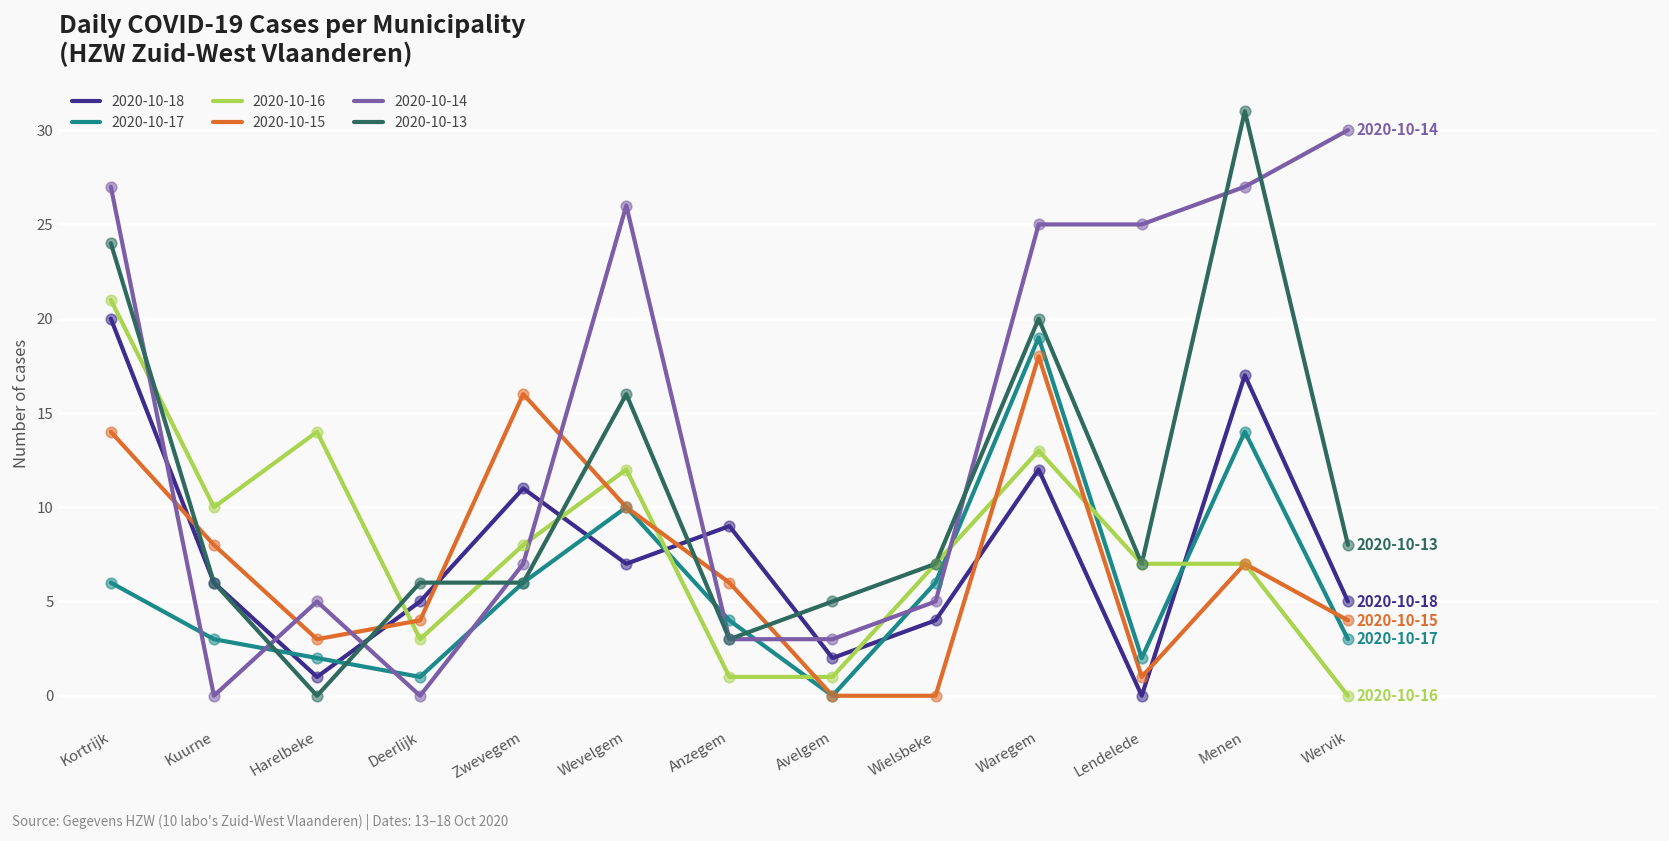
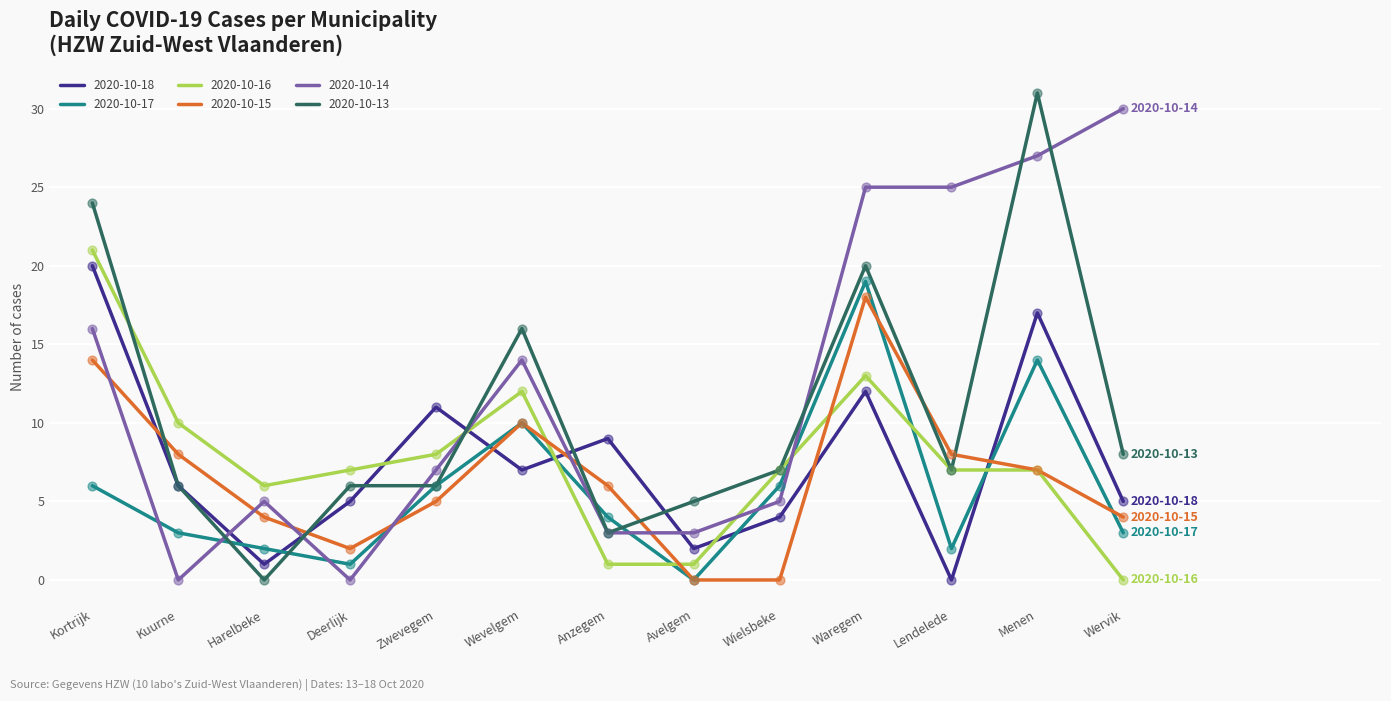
  {
    "2020-10-18": {
      "Kortrijk": 20,
      "Harelbeke": 1,
      "Deerlijk": 5,
      "Zwevegem": 11,
      "Wevelgem": 7,
      "Anzegem": 9,
      "Avelgem": 2,
      "Wielsbeke": 4,
      "Waregem": 12,
      "Lendelede": 0,
      "Menen": 17
    },
    "2020-10-16": {
      "Kortrijk": 21,
      "Kuurne": 10,
-     "Harelbeke": 14,
-     "Deerlijk": 3,
+     "Harelbeke": 6,
+     "Deerlijk": 7,
      "Zwevegem": 8,
      "Wevelgem": 12,
      "Anzegem": 1,
      "Avelgem": 1,
      "Waregem": 13
    },
    "2020-10-15": {
      "Kortrijk": 14,
      "Kuurne": 8,
-     "Harelbeke": 3,
-     "Deerlijk": 4,
-     "Zwevegem": 16,
+     "Harelbeke": 4,
+     "Deerlijk": 2,
+     "Zwevegem": 5,
      "Anzegem": 6,
      "Wielsbeke": 0,
      "Waregem": 18,
-     "Lendelede": 1
+     "Lendelede": 8
    },
    "2020-10-14": {
-     "Kortrijk": 27,
+     "Kortrijk": 16,
      "Kuurne": 0,
      "Harelbeke": 5,
      "Deerlijk": 0,
      "Zwevegem": 7,
-     "Wevelgem": 26,
+     "Wevelgem": 14,
      "Avelgem": 3,
      "Wielsbeke": 5,
      "Waregem": 25,
      "Lendelede": 25,
      "Menen": 27
    }
  }
